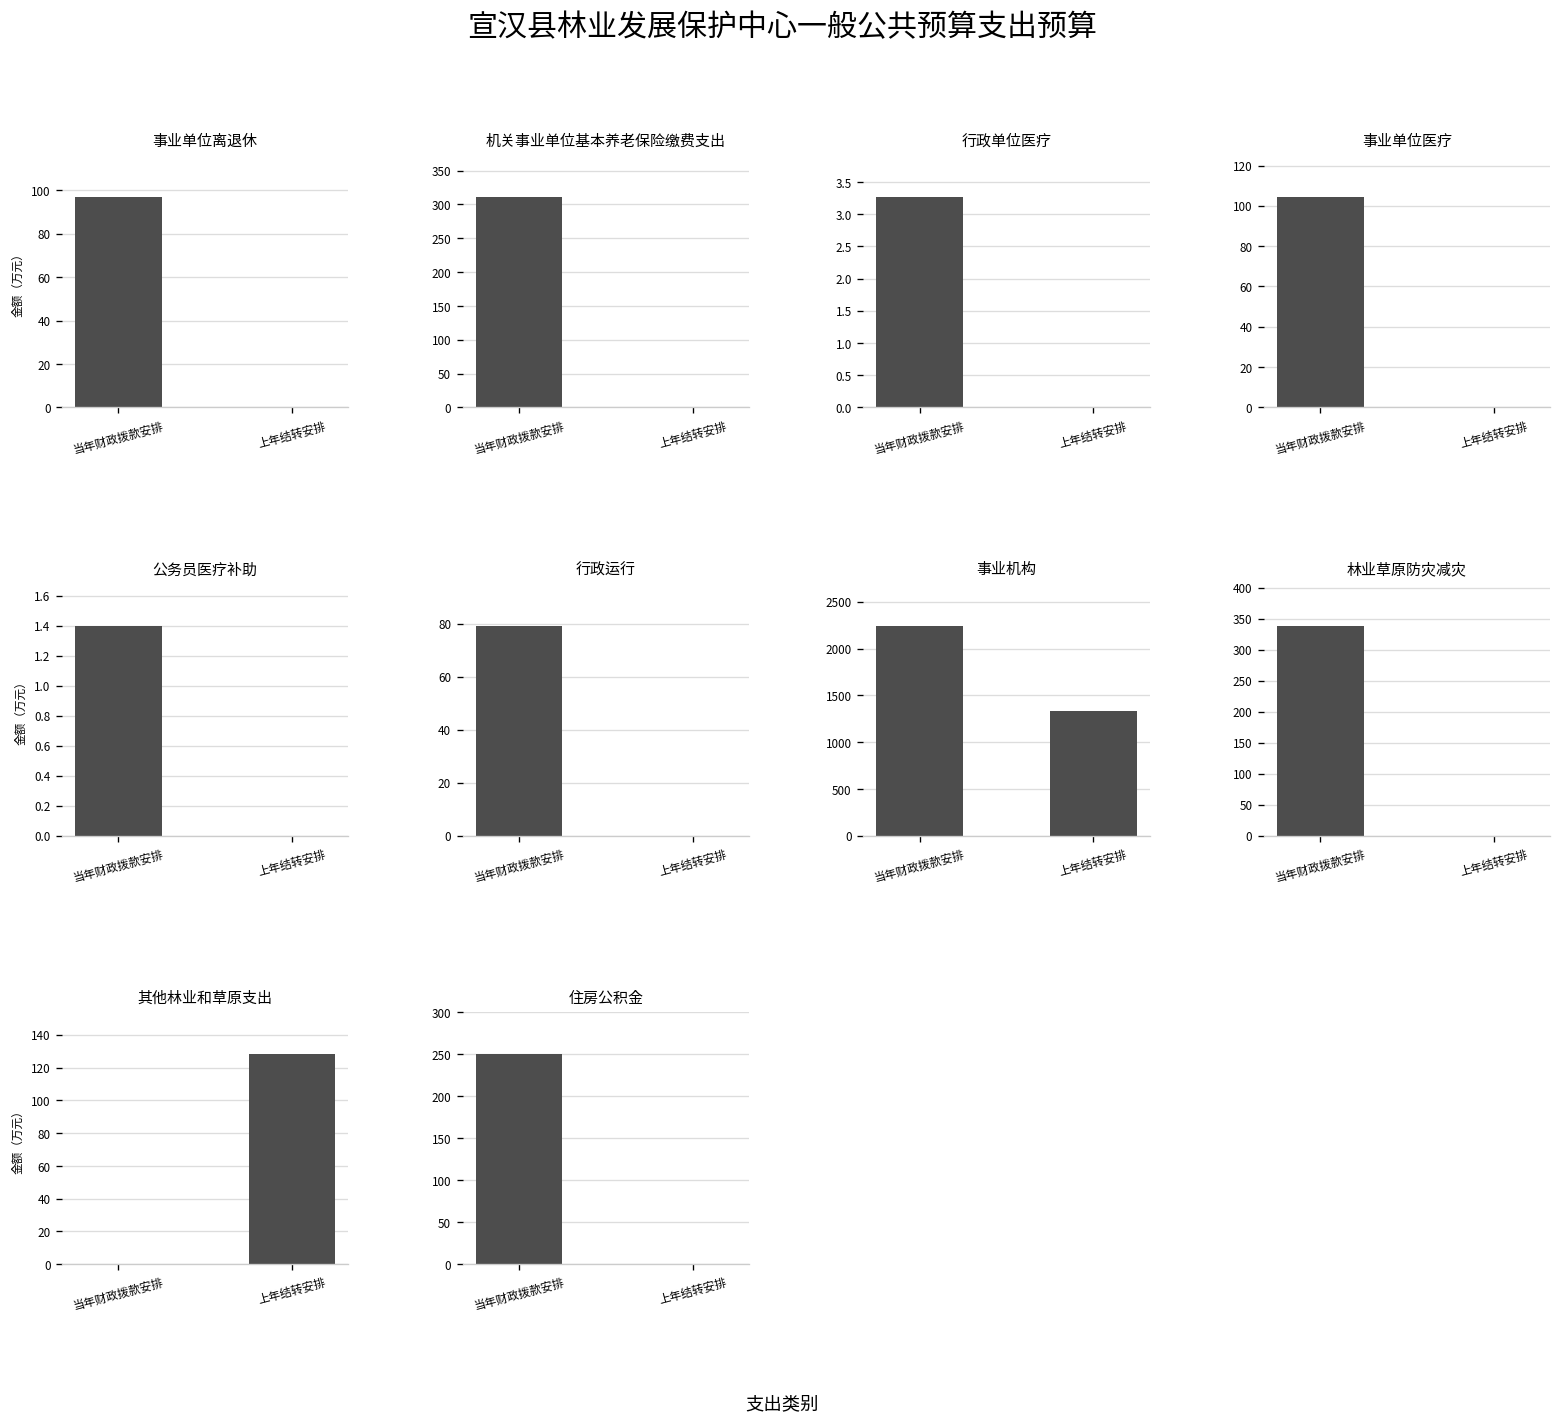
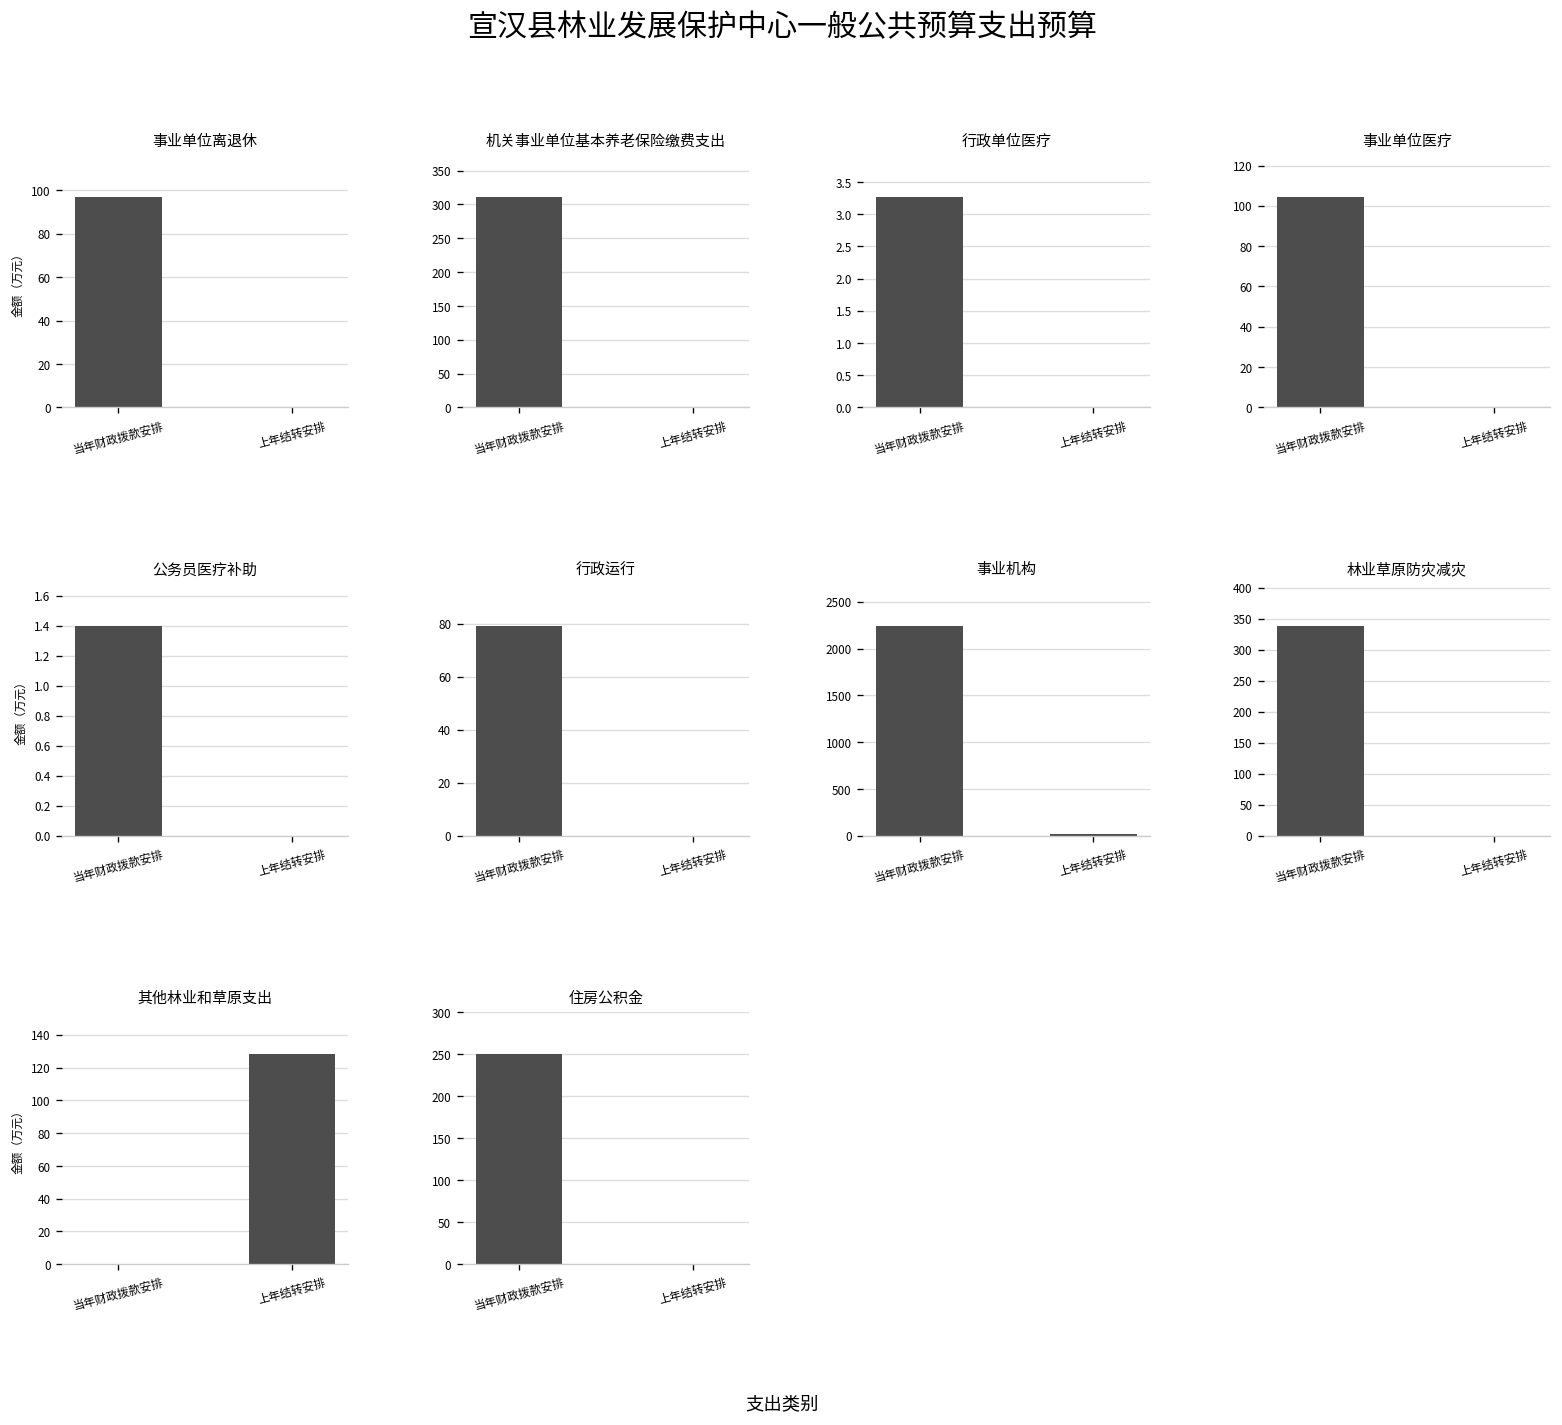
  {
    "事业单位离退休": {
      "当年财政拨款安排": 97,
      "上年结转安排": 0
    },
    "机关事业单位基本养老保险缴费支出": {
      "当年财政拨款安排": 310,
      "上年结转安排": 0
    },
    "行政单位医疗": {
      "当年财政拨款安排": 3.3,
      "上年结转安排": 0.0
    },
    "事业单位医疗": {
      "当年财政拨款安排": 104,
      "上年结转安排": 0
    },
    "公务员医疗补助": {
      "当年财政拨款安排": 1.40,
      "上年结转安排": 0.00
    },
    "行政运行": {
      "当年财政拨款安排": 79,
      "上年结转安排": 0
    },
    "事业机构": {
      "当年财政拨款安排": 2200,
-     "上年结转安排": 1300
+     "上年结转安排": 0
    },
    "林业草原防灾减灾": {
      "当年财政拨款安排": 340,
      "上年结转安排": 0
    },
    "其他林业和草原支出": {
      "当年财政拨款安排": 0,
      "上年结转安排": 128
    },
    "住房公积金": {
      "当年财政拨款安排": 250,
      "上年结转安排": 0
    }
  }
